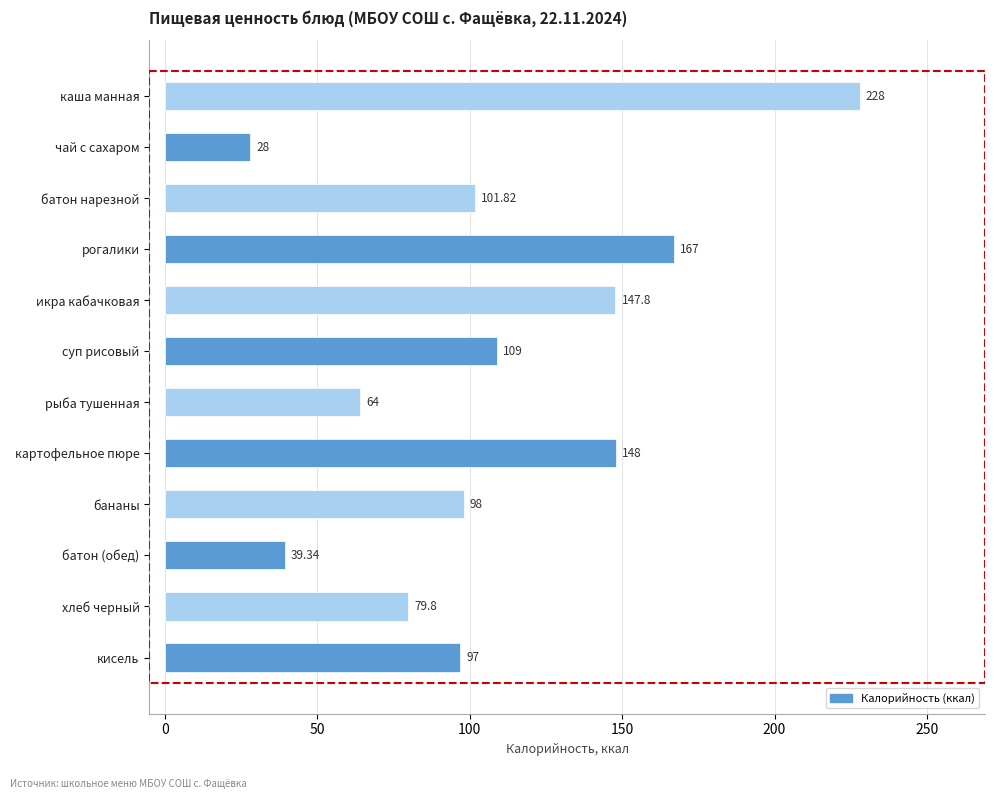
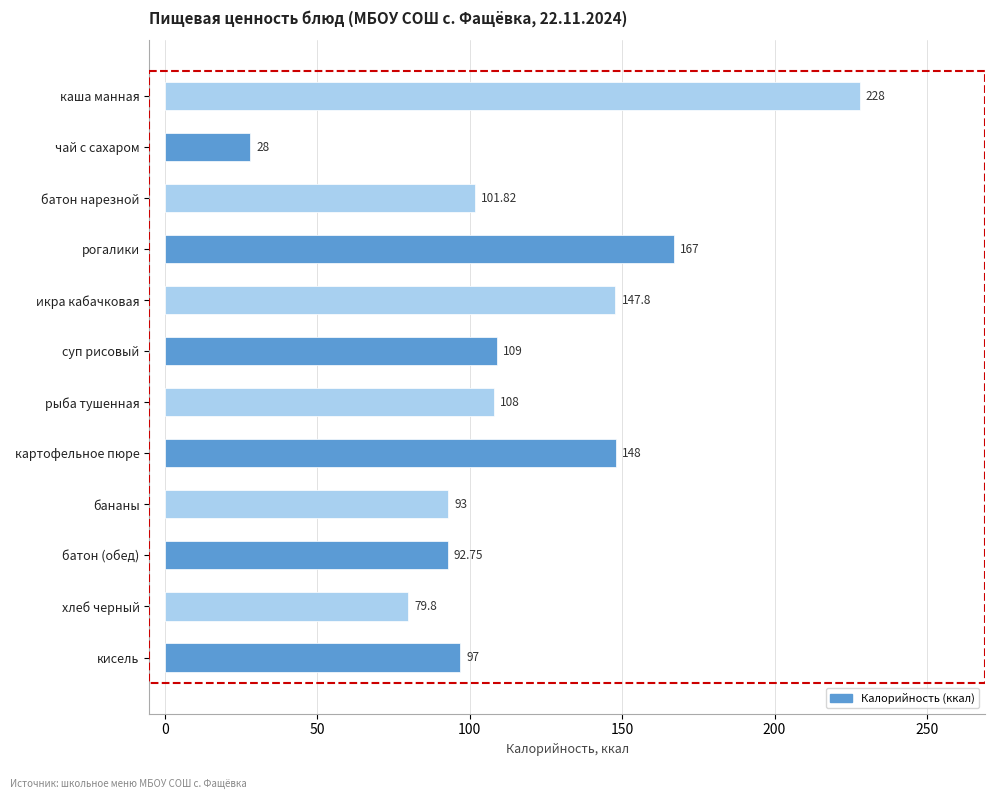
  {
    "каша манная": 228,
    "чай с сахаром": 28,
    "батон нарезной": 101.82,
    "рогалики": 167,
    "икра кабачковая": 147.8,
    "суп рисовый": 109,
-   "рыба тушенная": 64,
+   "рыба тушенная": 108,
    "картофельное пюре": 148,
-   "бананы": 98,
-   "батон (обед)": 39.34,
+   "бананы": 93,
+   "батон (обед)": 92.75,
    "хлеб черный": 79.8,
    "кисель": 97
  }
